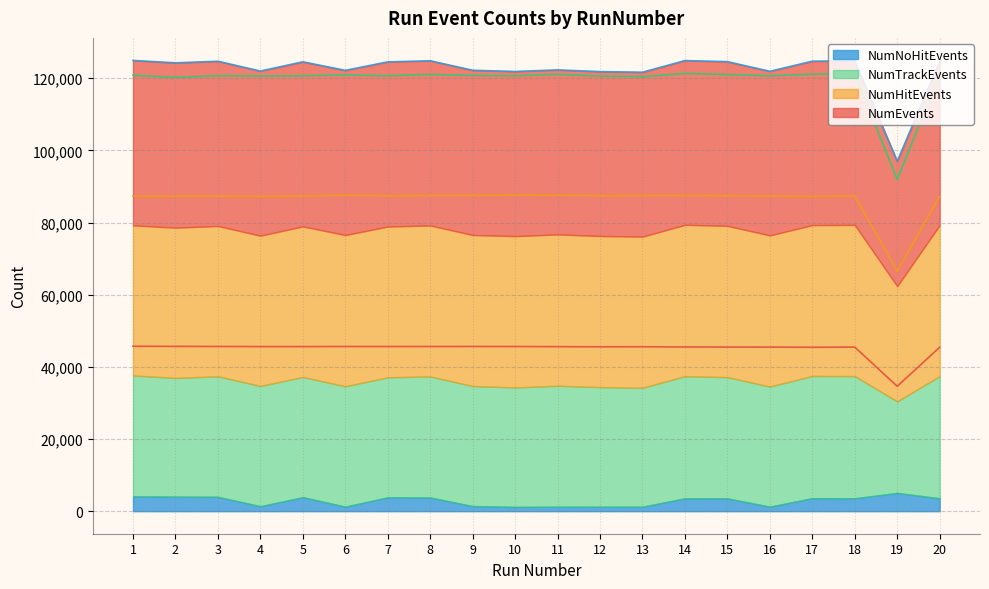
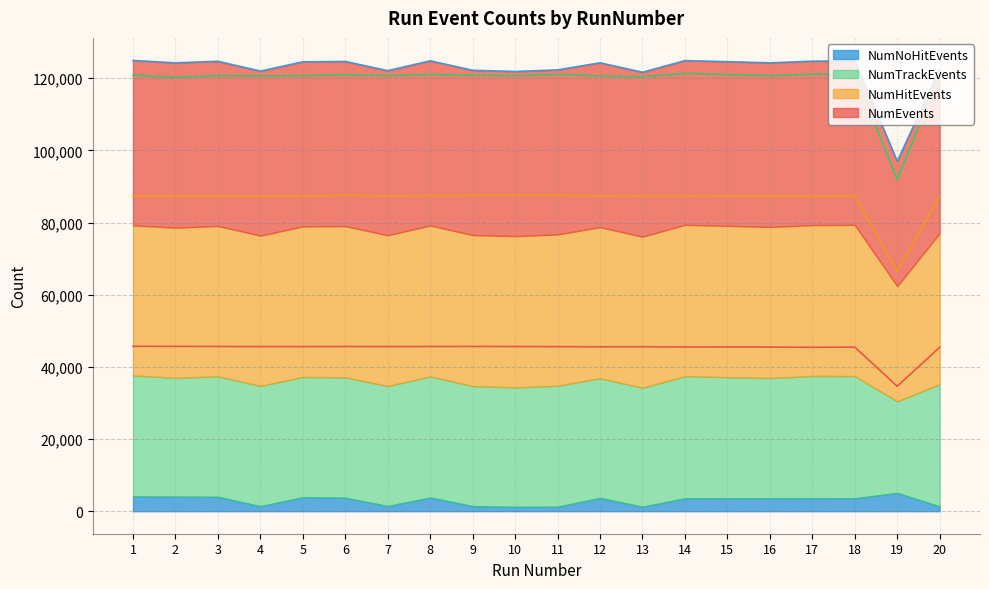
  {
    "NumNoHitEvents": {
      "1": "4,000",
      "2": "4,000",
      "3": "4,000",
      "4": "1,000",
      "5": "4,000",
-     "6": "1,000",
-     "7": "4,000",
+     "6": "4,000",
+     "7": "1,000",
      "8": "4,000",
      "9": "1,000",
      "10": "1,000",
      "11": "1,000",
-     "12": "1,000",
+     "12": "4,000",
      "13": "1,000",
      "14": "4,000",
      "15": "4,000",
-     "16": "1,000",
+     "16": "4,000",
      "17": "4,000",
      "18": "4,000",
      "19": "5,000",
-     "20": "4,000"
+     "20": "1,000"
    }
  }
